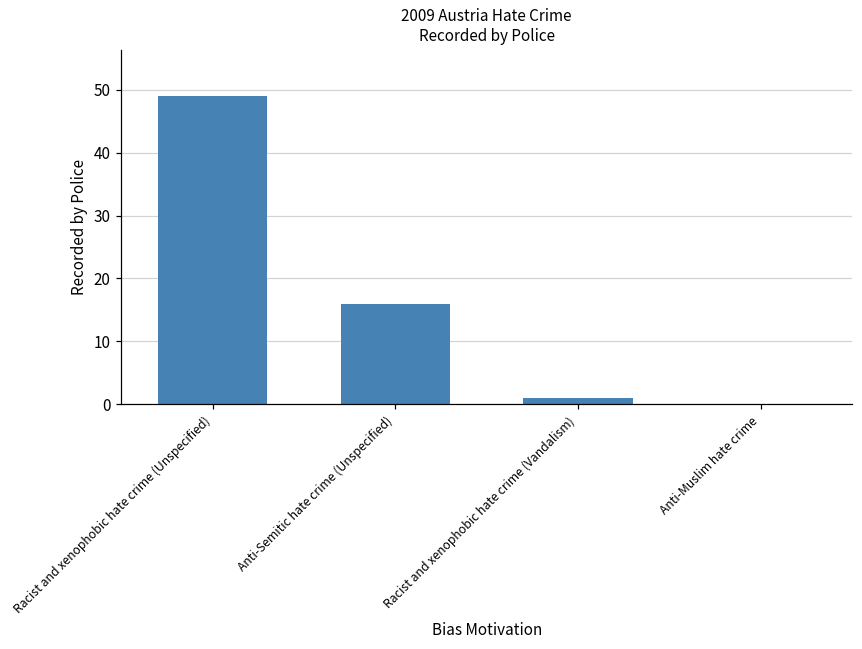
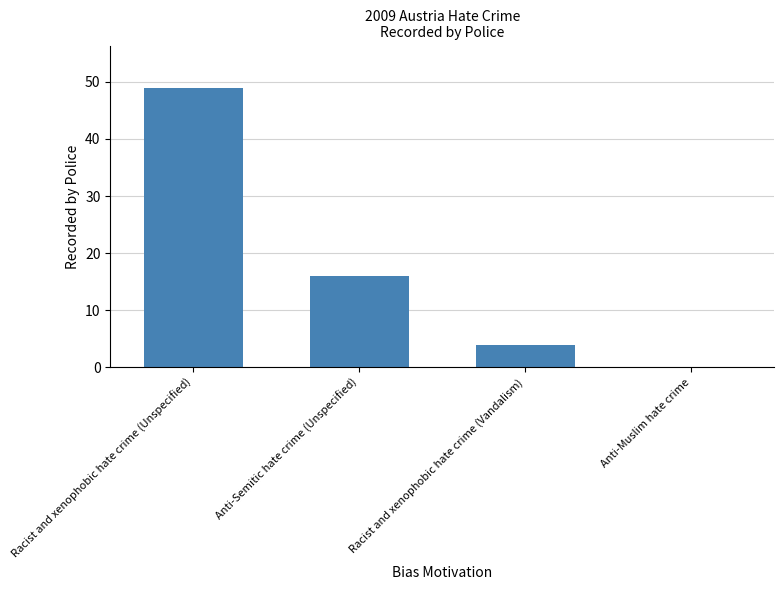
  {
    "Racist and xenophobic hate crime (Unspecified)": 49,
    "Anti-Semitic hate crime (Unspecified)": 16,
-   "Racist and xenophobic hate crime (Vandalism)": 1,
+   "Racist and xenophobic hate crime (Vandalism)": 4,
    "Anti-Muslim hate crime": 0
  }
